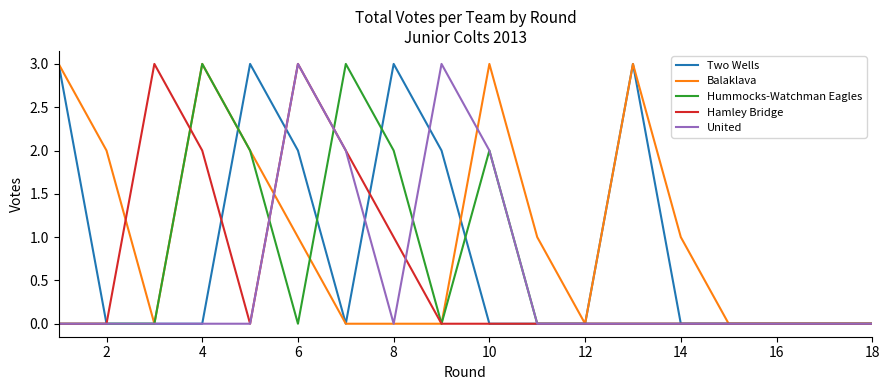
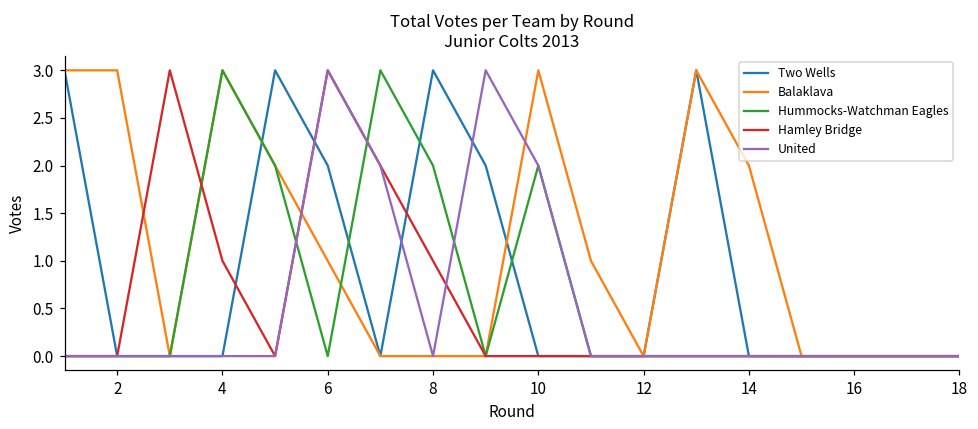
  {
    "Two Wells": {
      "6": 2,
      "8": 3
    },
    "Balaklava": {
-     "2": 2,
+     "2": 3,
      "6": 1,
      "10": 3,
-     "14": 1
+     "14": 2
    },
    "Hummocks-Watchman Eagles": {
      "6": 0,
      "8": 2
    },
    "Hamley Bridge": {
-     "4": 2,
+     "4": 1,
      "8": 1
    }
  }
